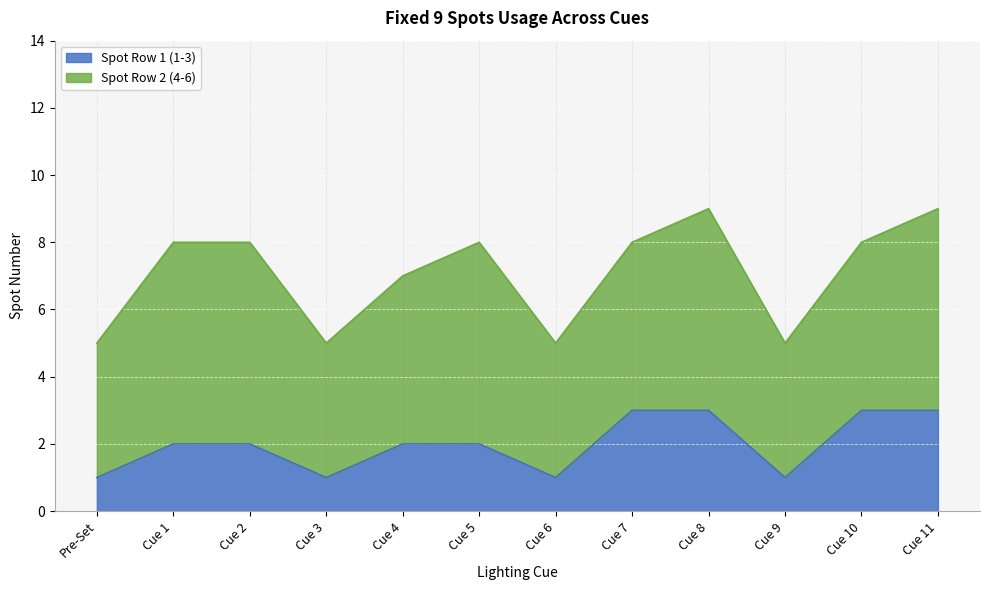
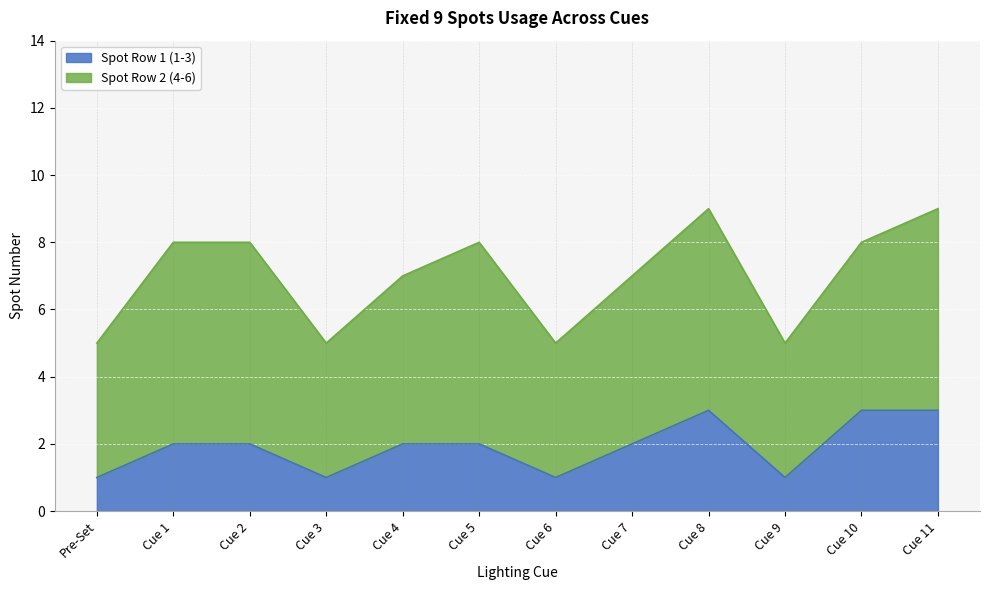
  {
    "Spot Row 1 (1-3)": {
      "Pre-Set": 1,
      "Cue 1": 2,
      "Cue 2": 2,
      "Cue 3": 1,
      "Cue 4": 2,
      "Cue 5": 2,
      "Cue 6": 1,
-     "Cue 7": 3,
+     "Cue 7": 2,
      "Cue 8": 3,
      "Cue 9": 1,
      "Cue 10": 3,
      "Cue 11": 3
    },
    "Spot Row 2 (4-6)": {
      "Pre-Set": 4,
      "Cue 1": 6,
      "Cue 2": 6,
      "Cue 3": 4,
      "Cue 4": 5,
      "Cue 5": 6,
      "Cue 6": 4,
      "Cue 7": 5,
      "Cue 8": 6,
      "Cue 9": 4,
      "Cue 10": 5,
      "Cue 11": 6
    }
  }
